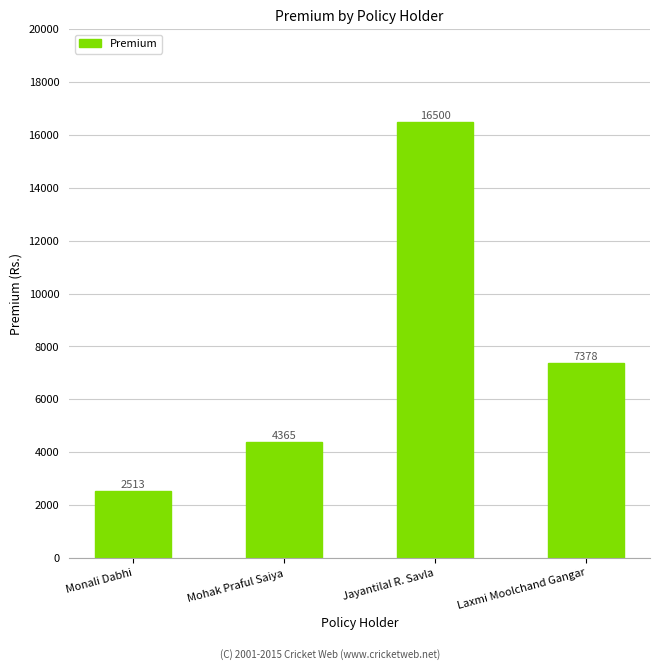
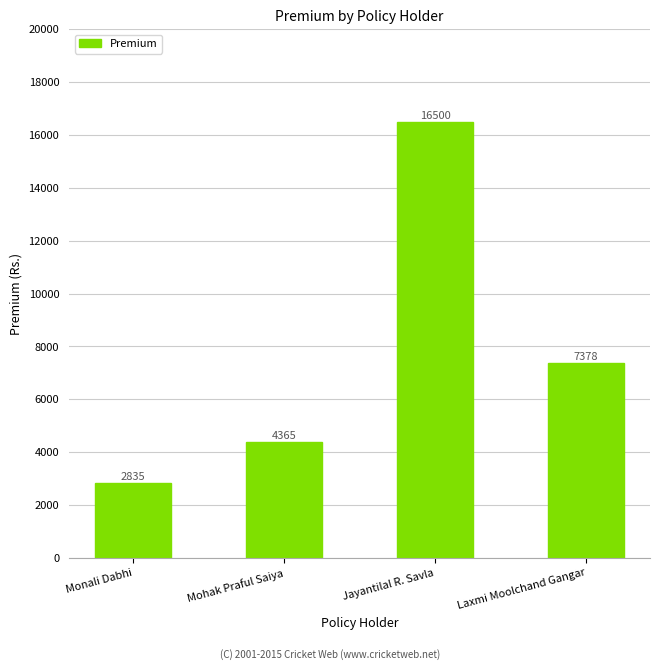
  {
-   "Monali Dabhi": 2513,
+   "Monali Dabhi": 2835,
    "Mohak Praful Saiya": 4365,
    "Jayantilal R. Savla": 16500,
    "Laxmi Moolchand Gangar": 7378
  }
